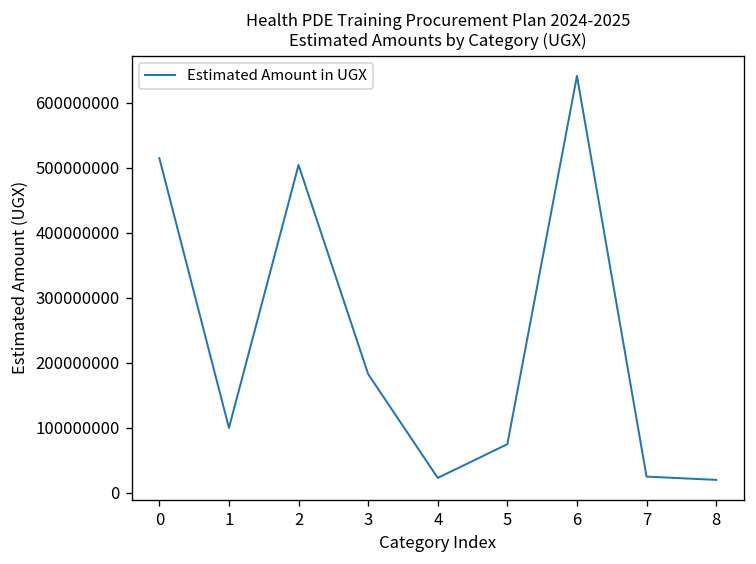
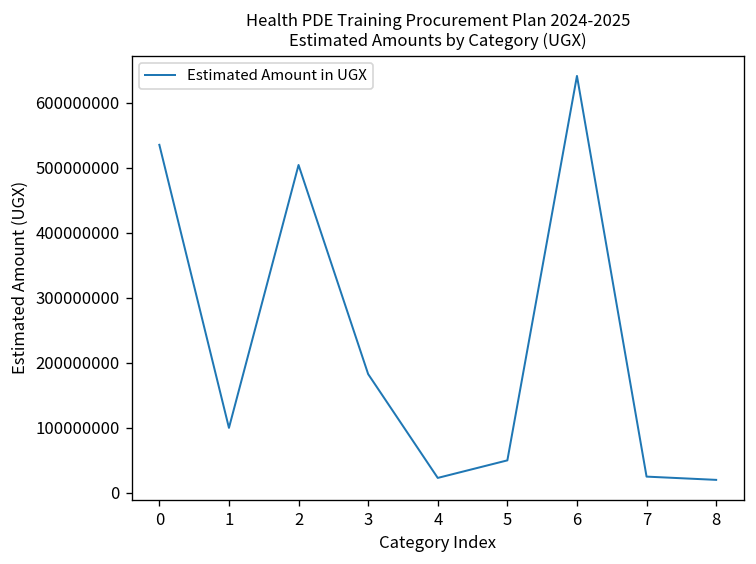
  {
-   "0": 520000000,
+   "0": 540000000,
    "1": 100000000,
    "2": 500000000,
    "3": 180000000,
    "4": 20000000,
-   "5": 70000000,
+   "5": 50000000,
    "6": 640000000,
    "7": 30000000,
    "8": 20000000
  }
